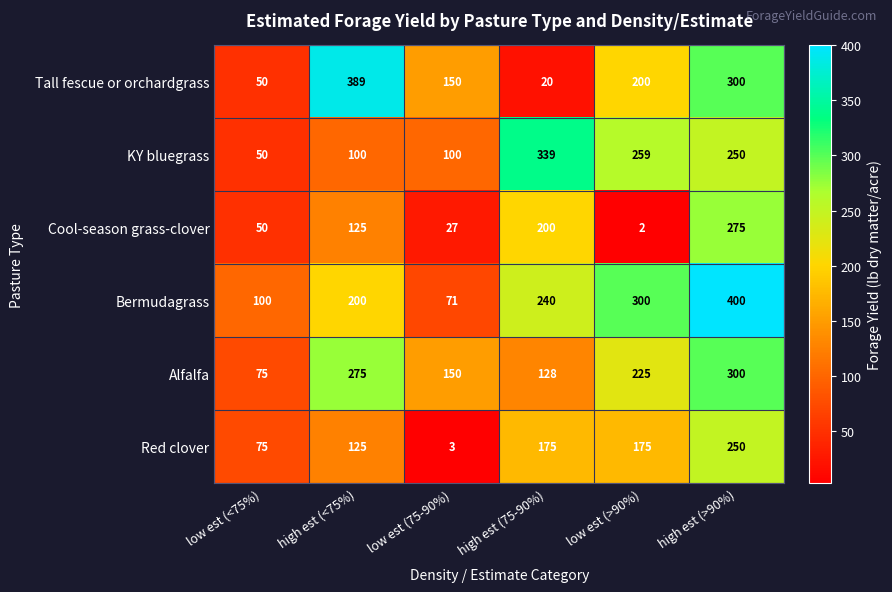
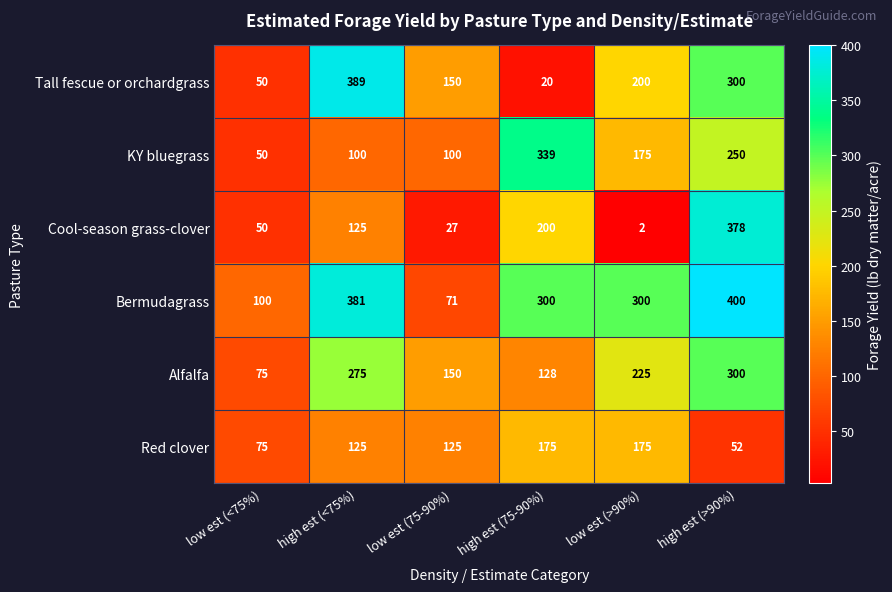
  {
    "Tall fescue or orchardgrass": {
      "low est (<75%)": 50,
      "high est (<75%)": 389,
      "low est (75-90%)": 150,
      "high est (75-90%)": 20,
      "low est (>90%)": 200,
      "high est (>90%)": 300
    },
    "KY bluegrass": {
      "low est (<75%)": 50,
      "high est (<75%)": 100,
      "low est (75-90%)": 100,
      "high est (75-90%)": 339,
-     "low est (>90%)": 259,
+     "low est (>90%)": 175,
      "high est (>90%)": 250
    },
    "Cool-season grass-clover": {
      "low est (<75%)": 50,
      "high est (<75%)": 125,
      "low est (75-90%)": 27,
      "high est (75-90%)": 200,
      "low est (>90%)": 2,
-     "high est (>90%)": 275
+     "high est (>90%)": 378
    },
    "Bermudagrass": {
      "low est (<75%)": 100,
-     "high est (<75%)": 200,
+     "high est (<75%)": 381,
      "low est (75-90%)": 71,
-     "high est (75-90%)": 240,
+     "high est (75-90%)": 300,
      "low est (>90%)": 300,
      "high est (>90%)": 400
    },
    "Alfalfa": {
      "low est (<75%)": 75,
      "high est (<75%)": 275,
      "low est (75-90%)": 150,
      "high est (75-90%)": 128,
      "low est (>90%)": 225,
      "high est (>90%)": 300
    },
    "Red clover": {
      "low est (<75%)": 75,
      "high est (<75%)": 125,
-     "low est (75-90%)": 3,
+     "low est (75-90%)": 125,
      "high est (75-90%)": 175,
      "low est (>90%)": 175,
-     "high est (>90%)": 250
+     "high est (>90%)": 52
    }
  }
